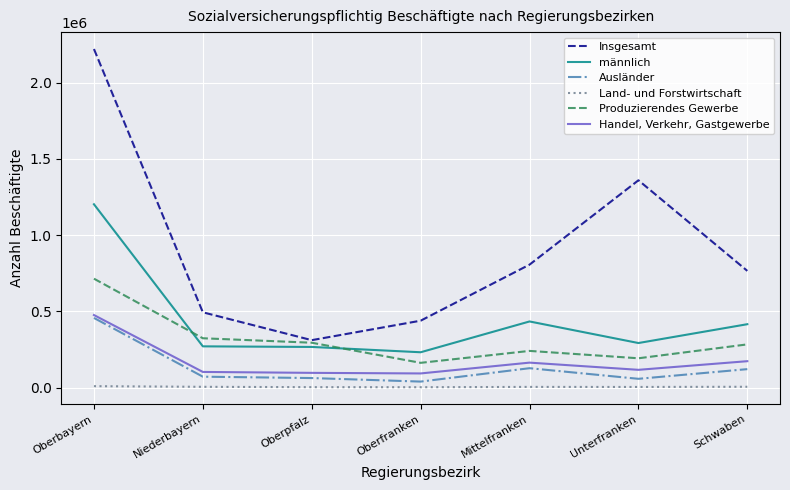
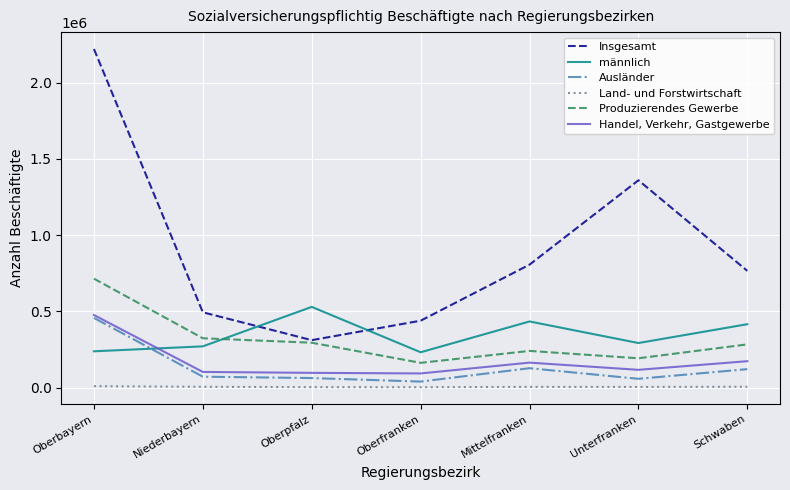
  {
    "Insgesamt": {
      "Oberbayern": 2220000,
      "Niederbayern": 490000,
      "Oberfranken": 440000,
      "Mittelfranken": 810000,
      "Unterfranken": 1360000,
      "Schwaben": 770000
    },
    "männlich": {
-     "Oberbayern": 1200000,
+     "Oberbayern": 240000,
      "Niederbayern": 270000,
-     "Oberpfalz": 270000,
+     "Oberpfalz": 530000,
      "Oberfranken": 230000,
      "Mittelfranken": 430000,
      "Unterfranken": 290000,
      "Schwaben": 420000
    },
    "Produzierendes Gewerbe": {
      "Oberbayern": 710000,
      "Niederbayern": 320000,
      "Oberfranken": 160000,
      "Mittelfranken": 240000,
      "Unterfranken": 190000,
      "Schwaben": 280000
    }
  }
